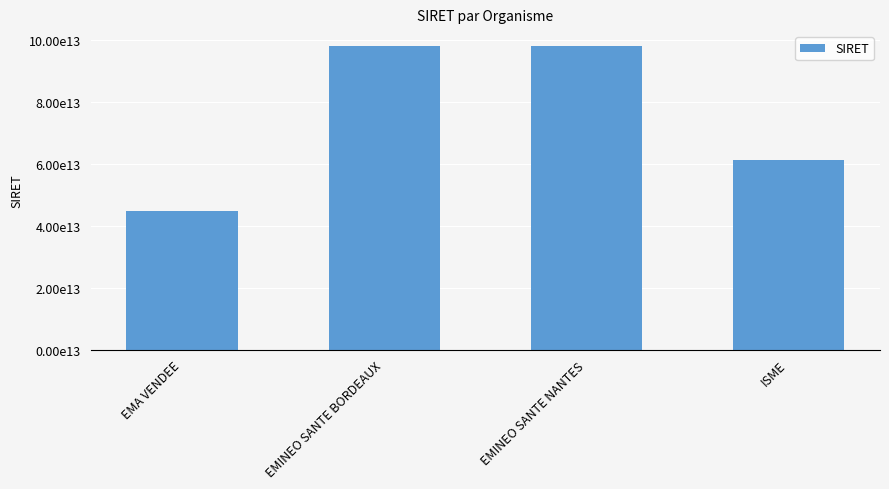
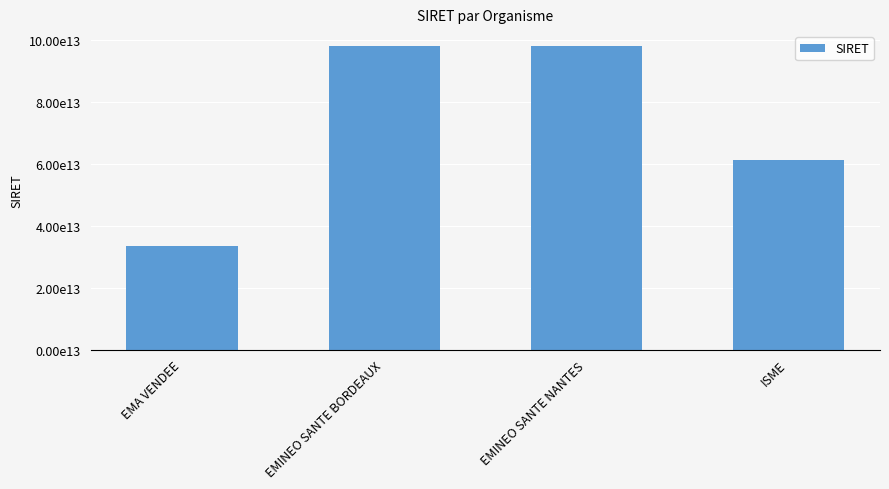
  {
-   "EMA VENDEE": 45000000000000,
+   "EMA VENDEE": 33000000000000,
    "EMINEO SANTE BORDEAUX": 98000000000000,
    "EMINEO SANTE NANTES": 98000000000000,
    "ISME": 61000000000000
  }
